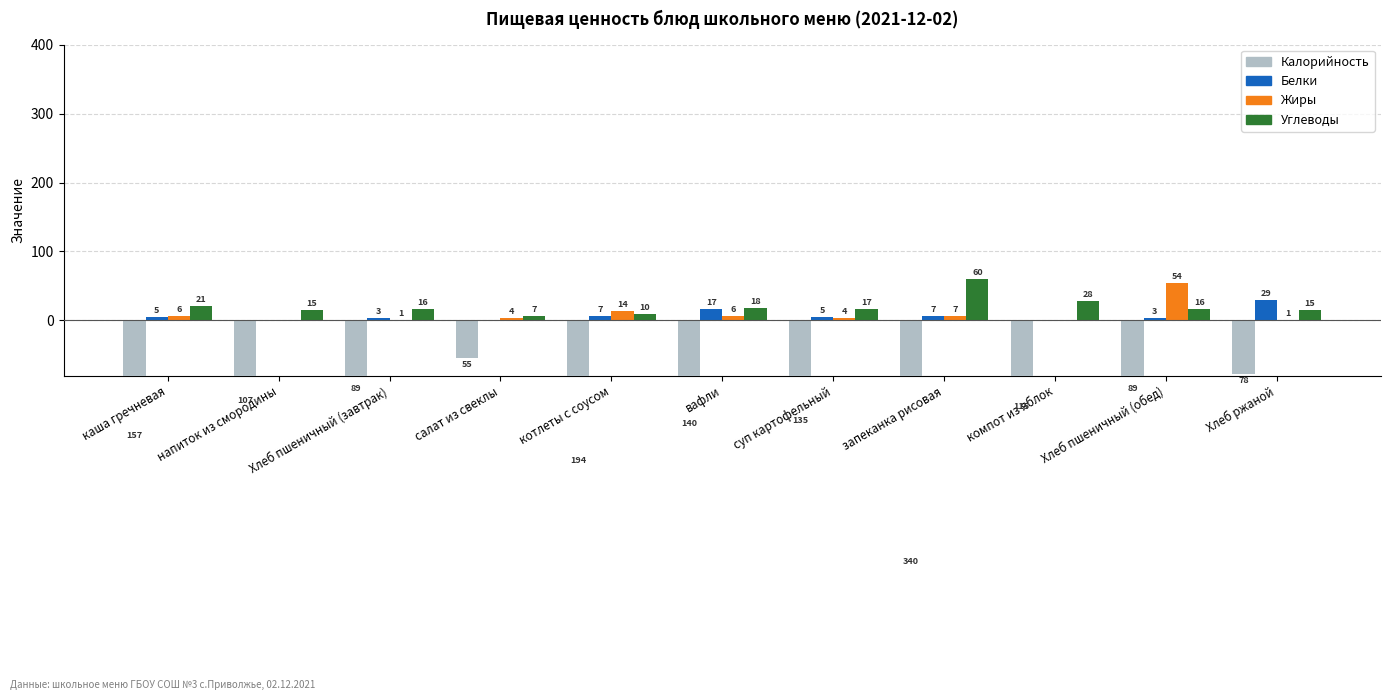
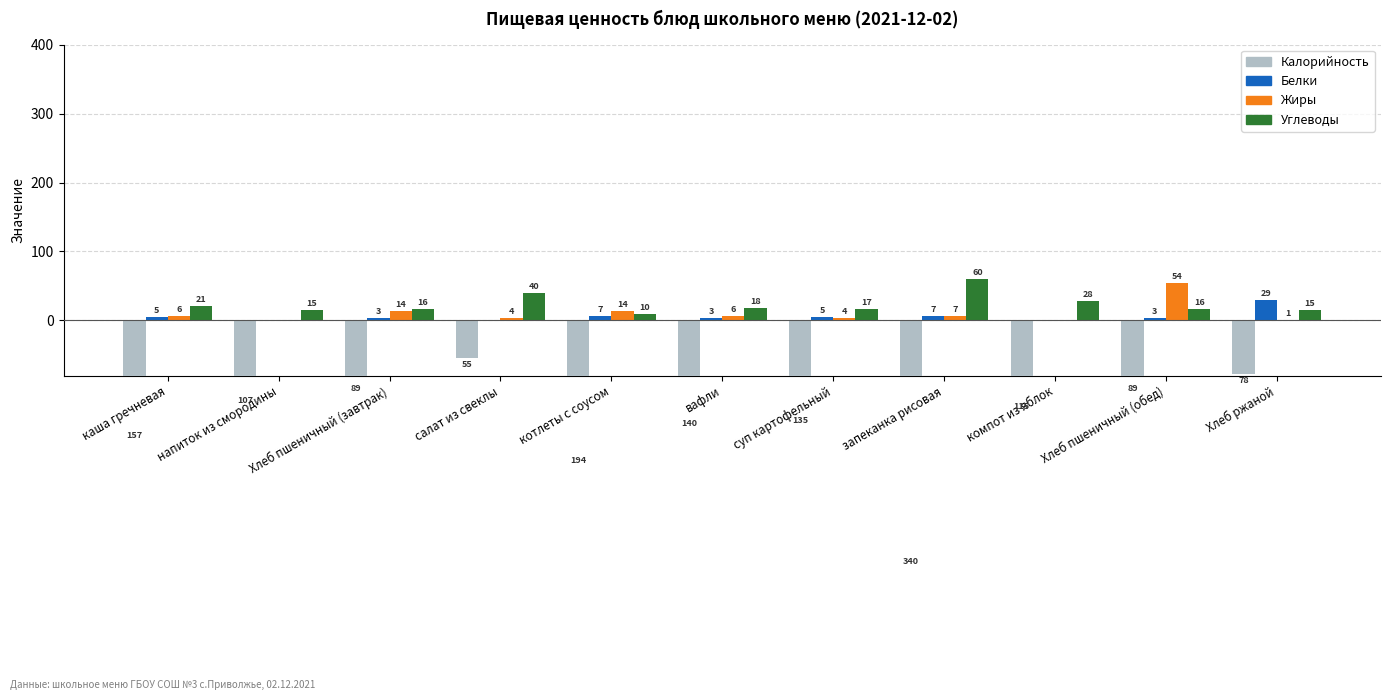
  {
    "Белки": {
      "каша гречневая": 5,
      "Хлеб пшеничный (завтрак)": 3,
      "котлеты с соусом": 7,
-     "вафли": 17,
+     "вафли": 3,
      "суп картофельный": 5,
      "запеканка рисовая": 7,
      "Хлеб пшеничный (обед)": 3,
      "Хлеб ржаной": 29
    },
    "Жиры": {
      "каша гречневая": 6,
-     "Хлеб пшеничный (завтрак)": 1,
+     "Хлеб пшеничный (завтрак)": 14,
      "салат из свеклы": 4,
      "котлеты с соусом": 14,
      "вафли": 6,
      "суп картофельный": 4,
      "запеканка рисовая": 7,
      "Хлеб пшеничный (обед)": 54,
      "Хлеб ржаной": 1
    },
    "Углеводы": {
      "каша гречневая": 21,
      "напиток из смородины": 15,
      "Хлеб пшеничный (завтрак)": 16,
-     "салат из свеклы": 7,
+     "салат из свеклы": 40,
      "котлеты с соусом": 10,
      "вафли": 18,
      "суп картофельный": 17,
      "запеканка рисовая": 60,
      "компот из яблок": 28,
      "Хлеб пшеничный (обед)": 16,
      "Хлеб ржаной": 15
    }
  }
